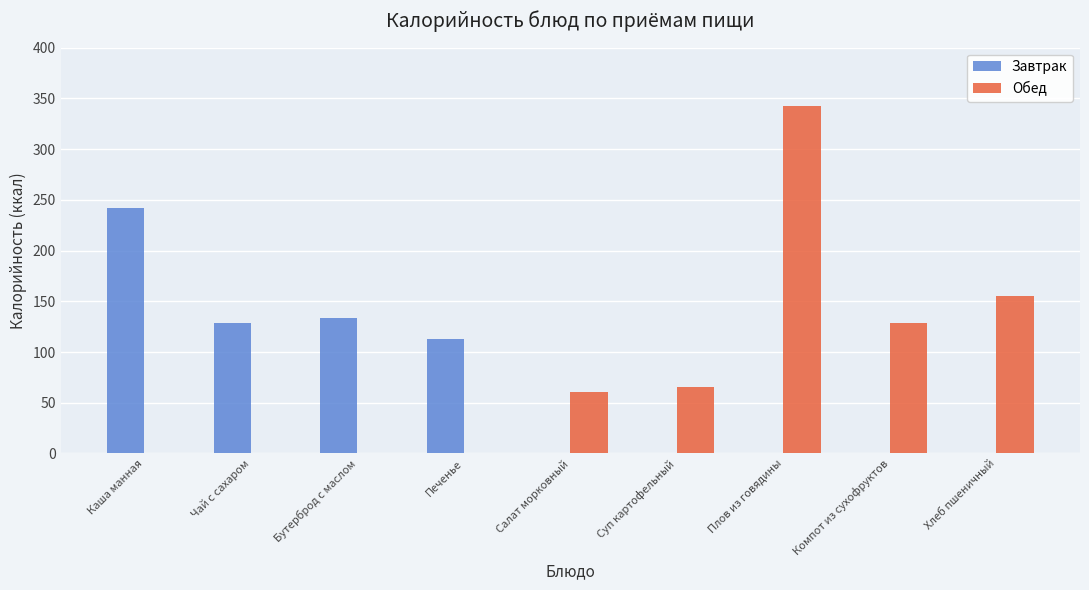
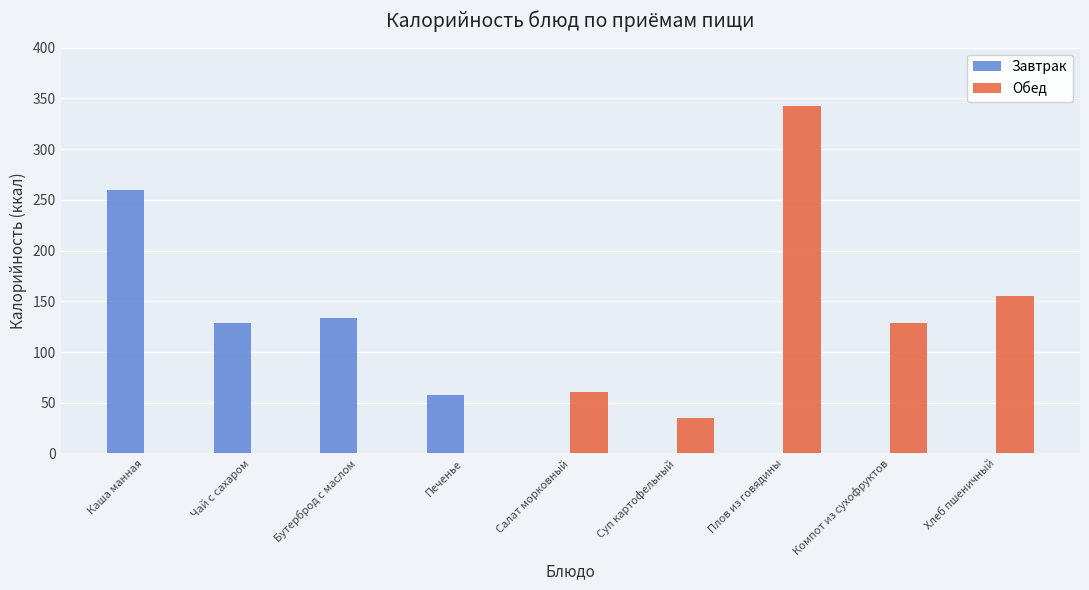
  {
    "Завтрак": {
-     "Каша манная": 242,
+     "Каша манная": 260,
      "Чай с сахаром": 129,
      "Бутерброд с маслом": 134,
-     "Печенье": 113,
+     "Печенье": 58,
      "Салат морковный": 0,
      "Суп картофельный": 0,
      "Плов из говядины": 0,
      "Компот из сухофруктов": 0,
      "Хлеб пшеничный": 0
    },
    "Обед": {
      "Каша манная": 0,
      "Чай с сахаром": 0,
      "Бутерброд с маслом": 0,
      "Печенье": 0,
      "Салат морковный": 61,
-     "Суп картофельный": 66,
+     "Суп картофельный": 35,
      "Плов из говядины": 342,
      "Компот из сухофруктов": 129,
      "Хлеб пшеничный": 155
    }
  }
